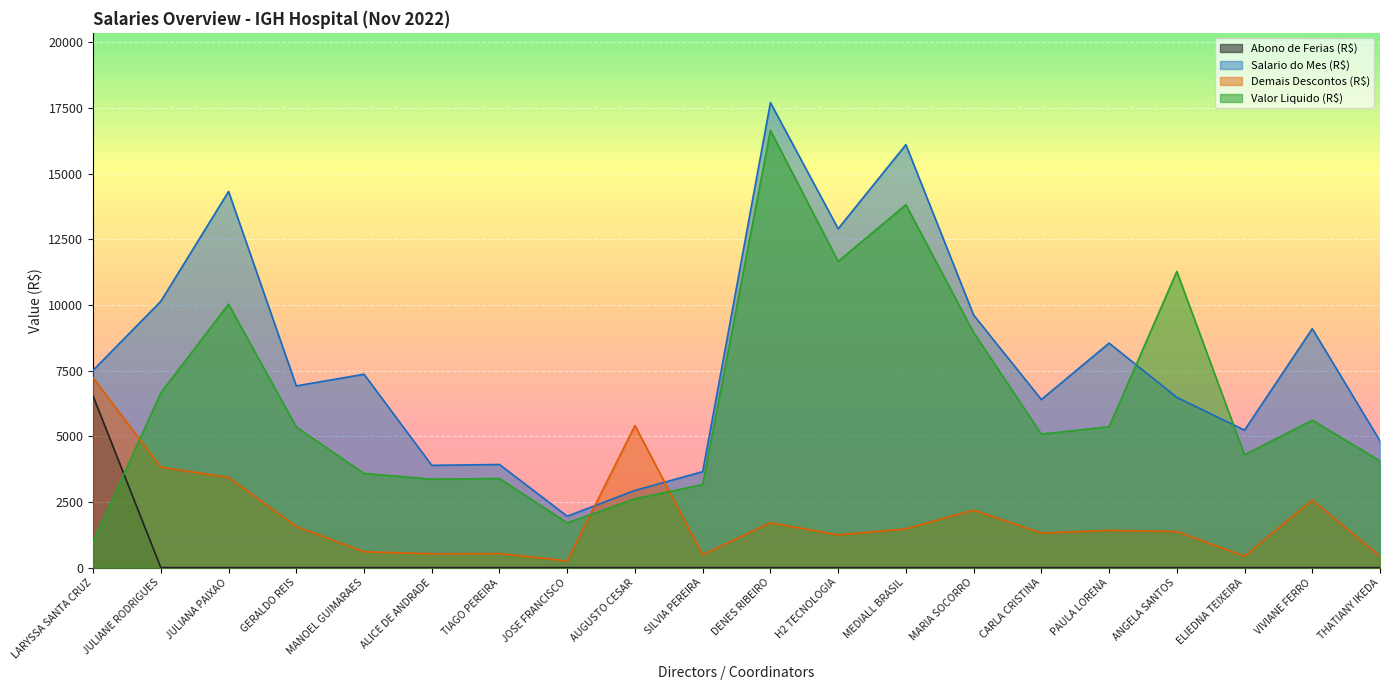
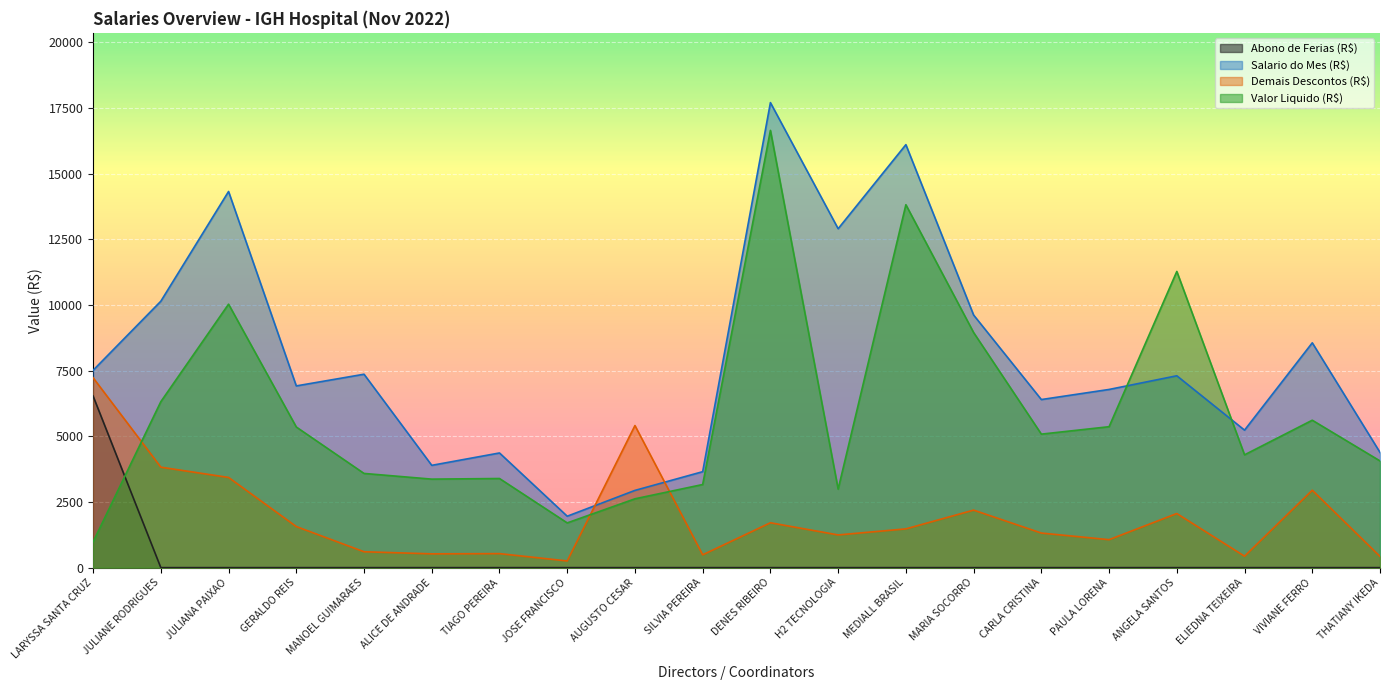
  {
    "Abono de Ferias (R$)": {
      "LARYSSA SANTA CRUZ": 6500,
      "JULIANE RODRIGUES": 0,
      "JULIANA PAIXAO": 0,
      "GERALDO REIS": 0,
      "MANOEL GUIMARAES": 0,
      "ALICE DE ANDRADE": 0,
      "TIAGO PEREIRA": 0,
      "JOSE FRANCISCO": 0,
      "AUGUSTO CESAR": 0,
      "SILVIA PEREIRA": 0,
      "DENES RIBEIRO": 0,
      "H2 TECNOLOGIA": 0,
      "MEDIALL BRASIL": 0,
      "MARIA SOCORRO": 0,
      "CARLA CRISTINA": 0,
      "PAULA LORENA": 0,
      "ANGELA SANTOS": 0,
      "ELIEDNA TEIXEIRA": 0,
      "VIVIANE FERRO": 0,
      "THATIANY IKEDA": 0
    },
    "Salario do Mes (R$)": {
      "LARYSSA SANTA CRUZ": 7500,
      "JULIANE RODRIGUES": 10100,
      "JULIANA PAIXAO": 14300,
      "GERALDO REIS": 6900,
      "MANOEL GUIMARAES": 7400,
      "ALICE DE ANDRADE": 3900,
-     "TIAGO PEREIRA": 3900,
+     "TIAGO PEREIRA": 4400,
      "JOSE FRANCISCO": 2000,
      "AUGUSTO CESAR": 2900,
      "SILVIA PEREIRA": 3700,
      "DENES RIBEIRO": 17700,
      "H2 TECNOLOGIA": 12900,
      "MEDIALL BRASIL": 16100,
      "MARIA SOCORRO": 9600,
      "CARLA CRISTINA": 6400,
-     "PAULA LORENA": 8500,
-     "ANGELA SANTOS": 6500,
+     "PAULA LORENA": 6800,
+     "ANGELA SANTOS": 7300,
      "ELIEDNA TEIXEIRA": 5200,
-     "VIVIANE FERRO": 9100,
-     "THATIANY IKEDA": 4800
+     "VIVIANE FERRO": 8600,
+     "THATIANY IKEDA": 4400
    },
    "Demais Descontos (R$)": {
      "LARYSSA SANTA CRUZ": 7200,
      "JULIANE RODRIGUES": 3800,
      "JULIANA PAIXAO": 3400,
      "GERALDO REIS": 1600,
      "MANOEL GUIMARAES": 600,
      "ALICE DE ANDRADE": 500,
      "TIAGO PEREIRA": 500,
      "JOSE FRANCISCO": 300,
      "AUGUSTO CESAR": 5400,
      "SILVIA PEREIRA": 500,
      "DENES RIBEIRO": 1700,
      "H2 TECNOLOGIA": 1200,
      "MEDIALL BRASIL": 1500,
      "MARIA SOCORRO": 2200,
      "CARLA CRISTINA": 1300,
-     "PAULA LORENA": 1400,
-     "ANGELA SANTOS": 1400,
+     "PAULA LORENA": 1100,
+     "ANGELA SANTOS": 2100,
      "ELIEDNA TEIXEIRA": 400,
-     "VIVIANE FERRO": 2600,
+     "VIVIANE FERRO": 2900,
      "THATIANY IKEDA": 400
    },
    "Valor Liquido (R$)": {
      "LARYSSA SANTA CRUZ": 1000,
-     "JULIANE RODRIGUES": 6700,
+     "JULIANE RODRIGUES": 6300,
      "JULIANA PAIXAO": 10000,
      "GERALDO REIS": 5400,
      "MANOEL GUIMARAES": 3600,
      "ALICE DE ANDRADE": 3400,
      "TIAGO PEREIRA": 3400,
      "JOSE FRANCISCO": 1700,
      "AUGUSTO CESAR": 2600,
      "SILVIA PEREIRA": 3200,
      "DENES RIBEIRO": 16600,
-     "H2 TECNOLOGIA": 11700,
+     "H2 TECNOLOGIA": 3000,
      "MEDIALL BRASIL": 13800,
      "MARIA SOCORRO": 8900,
      "CARLA CRISTINA": 5100,
      "PAULA LORENA": 5400,
      "ANGELA SANTOS": 11300,
      "ELIEDNA TEIXEIRA": 4300,
      "VIVIANE FERRO": 5600,
      "THATIANY IKEDA": 4100
    }
  }
